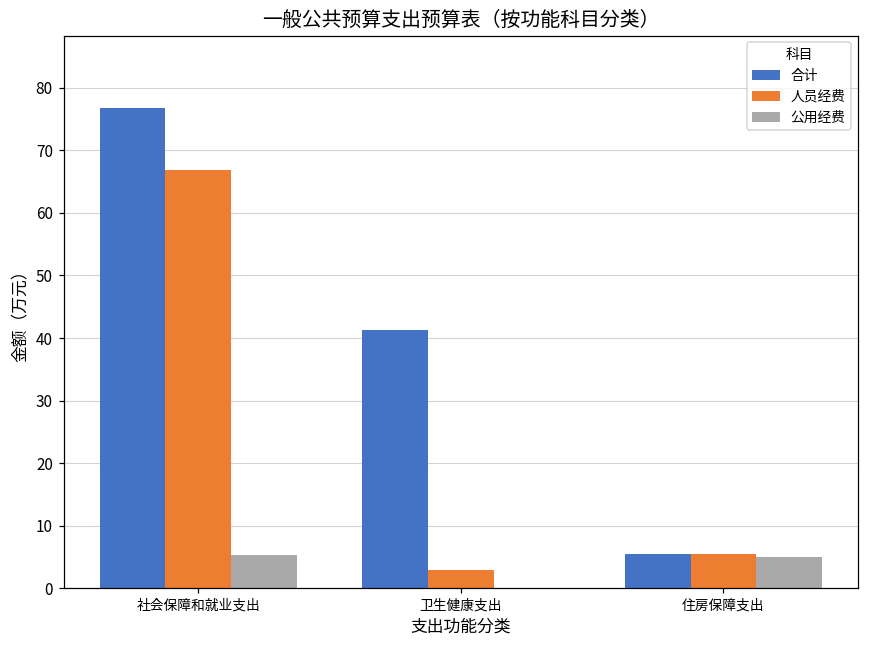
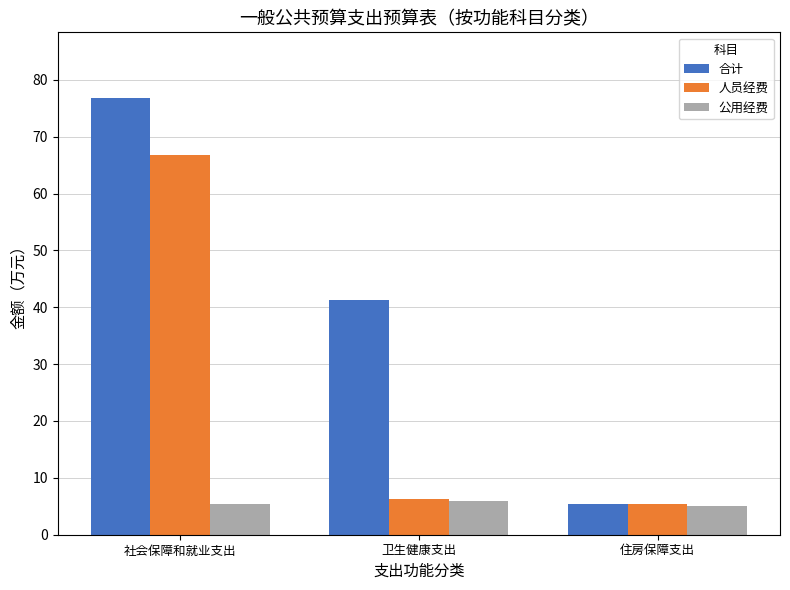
  {
    "合计": {
      "社会保障和就业支出": 77,
      "卫生健康支出": 41,
      "住房保障支出": 5
    },
    "人员经费": {
      "社会保障和就业支出": 67,
-     "卫生健康支出": 3,
+     "卫生健康支出": 6,
      "住房保障支出": 5
    },
    "公用经费": {
      "社会保障和就业支出": 5,
-     "卫生健康支出": 0,
+     "卫生健康支出": 6,
      "住房保障支出": 5
    }
  }
